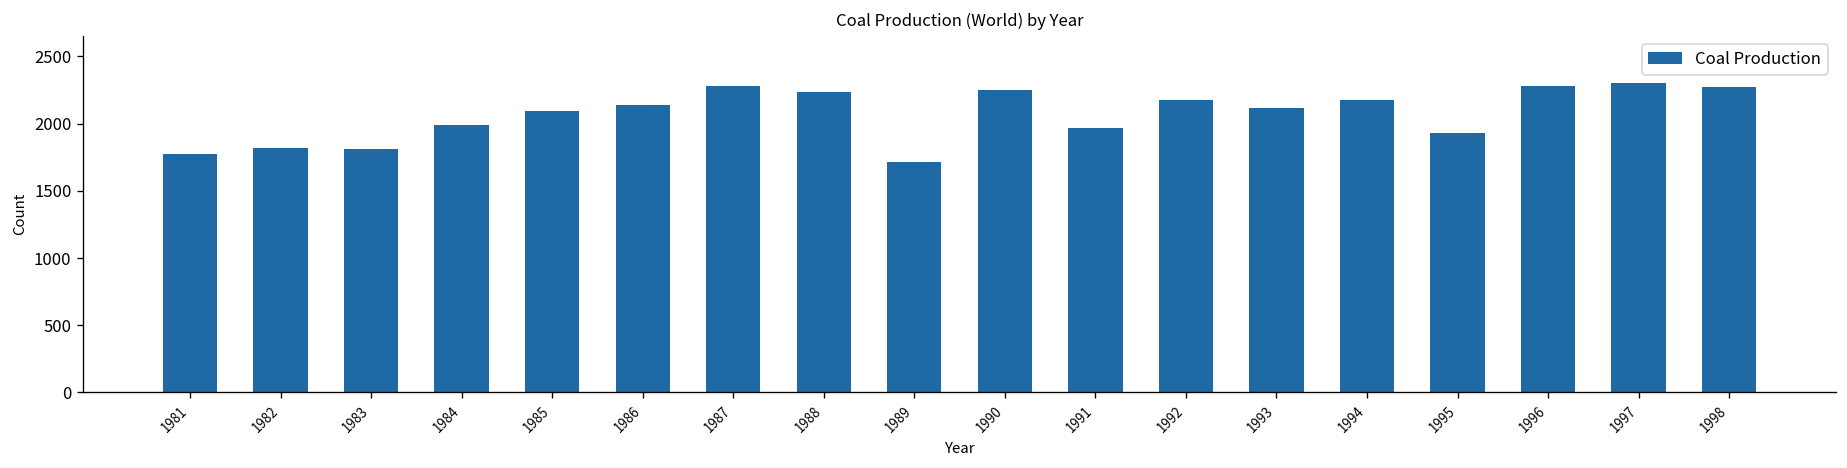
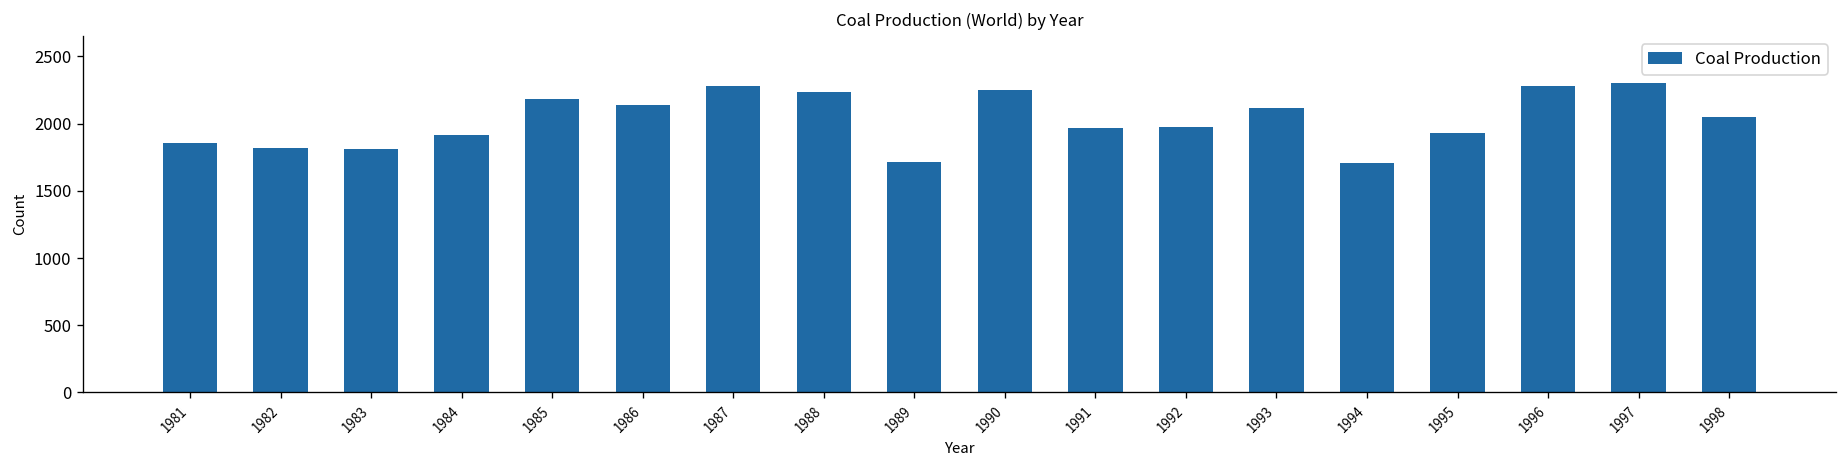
  {
-   "1981": 1770,
+   "1981": 1850,
    "1982": 1820,
    "1983": 1810,
-   "1984": 1990,
-   "1985": 2090,
+   "1984": 1920,
+   "1985": 2180,
    "1986": 2140,
    "1987": 2280,
    "1988": 2240,
    "1989": 1710,
    "1990": 2250,
    "1991": 1970,
-   "1992": 2180,
+   "1992": 1970,
    "1993": 2120,
-   "1994": 2170,
+   "1994": 1710,
    "1995": 1930,
    "1996": 2280,
    "1997": 2310,
-   "1998": 2270
+   "1998": 2050
  }
